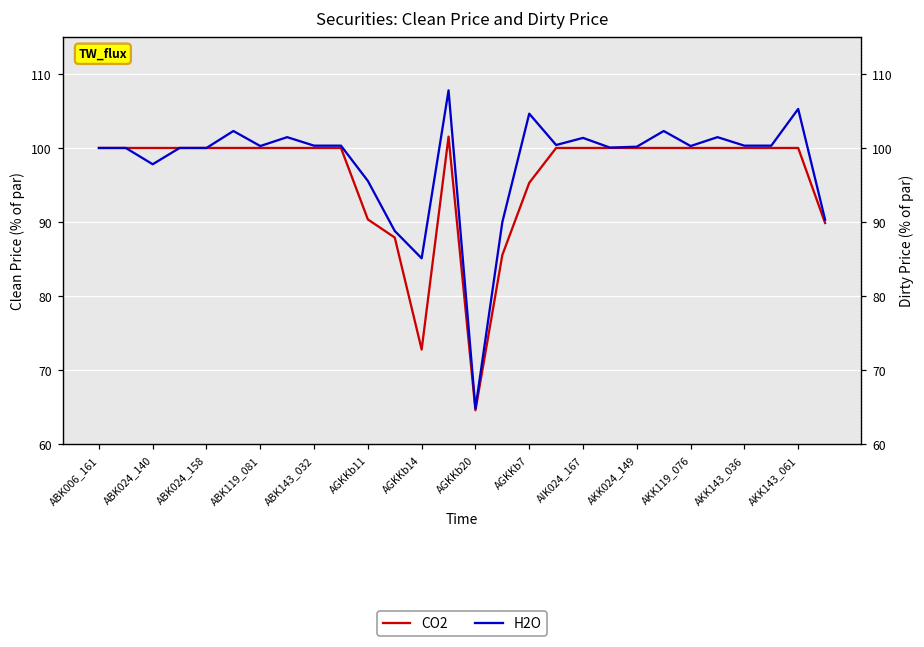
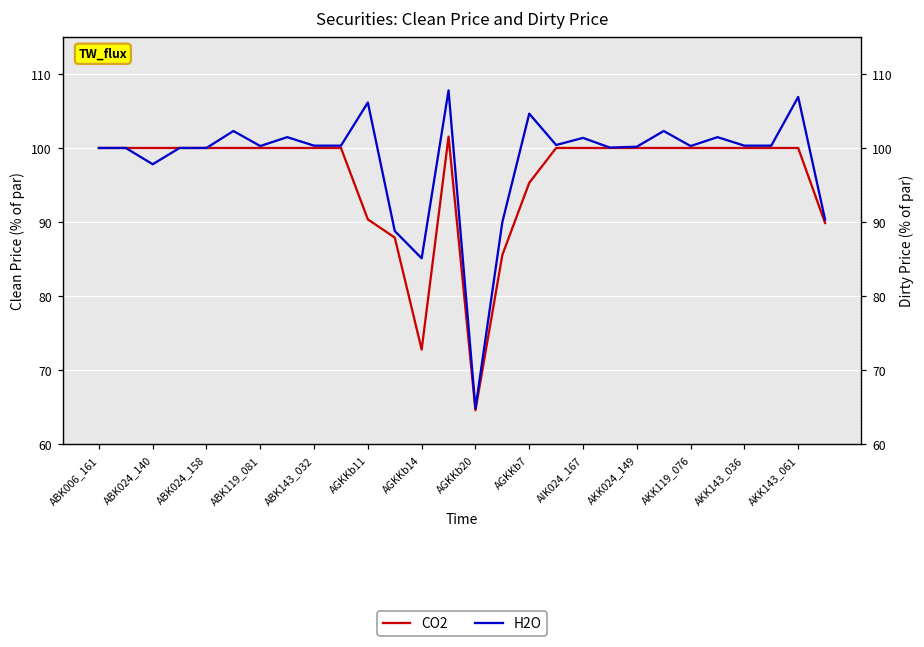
  {
    "CO2": {
      "ABK006_161": 100,
      "ABK024_140": 100,
      "ABK024_158": 100,
      "ABK119_081": 100,
      "ABK143_032": 100,
      "AGKKb11": 90,
      "AGKKb14": 73,
      "AGKKb20": 65,
      "AGKKb7": 95,
      "AIK024_167": 100,
      "AKK024_149": 100,
      "AKK119_076": 100,
      "AKK143_036": 100,
      "AKK143_061": 100
    },
    "H2O": {
      "ABK006_161": 100,
      "ABK024_140": 98,
      "ABK024_158": 100,
      "ABK119_081": 100,
      "ABK143_032": 100,
-     "AGKKb11": 96,
+     "AGKKb11": 106,
      "AGKKb14": 85,
      "AGKKb20": 65,
      "AGKKb7": 105,
      "AIK024_167": 101,
      "AKK024_149": 100,
      "AKK119_076": 100,
      "AKK143_036": 100,
-     "AKK143_061": 105
+     "AKK143_061": 107
    }
  }
